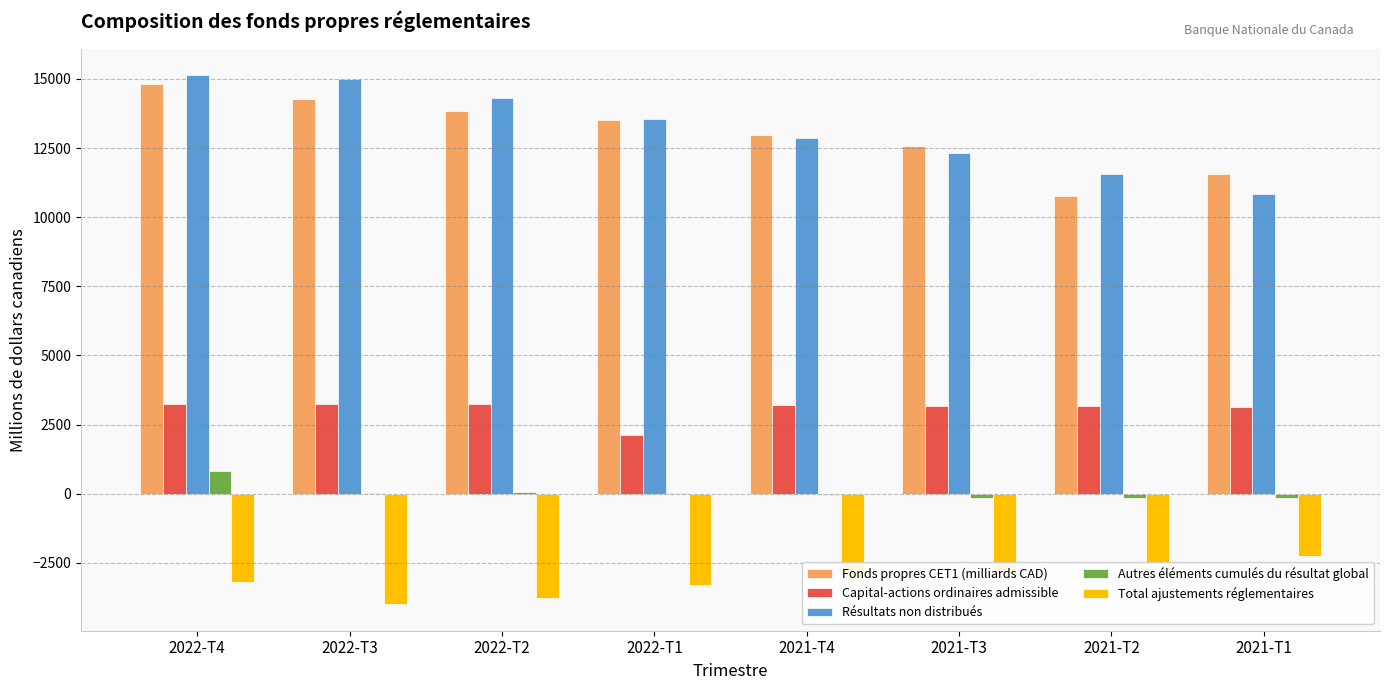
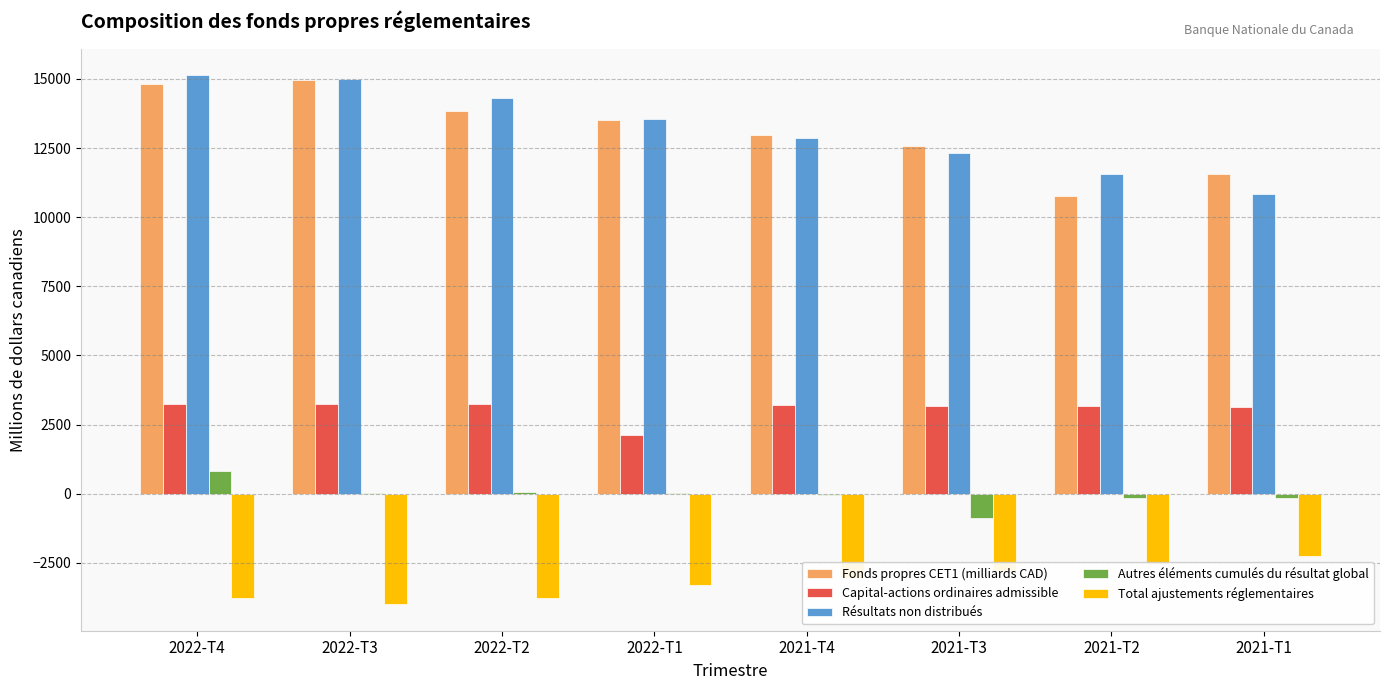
  {
    "Fonds propres CET1 (milliards CAD)": {
      "2022-T4": 14800,
-     "2022-T3": 14300,
+     "2022-T3": 15000,
      "2022-T2": 13800,
      "2022-T1": 13500,
      "2021-T4": 13000,
      "2021-T3": 12600,
      "2021-T2": 10800,
      "2021-T1": 11600
    },
    "Capital-actions ordinaires admissible": {
      "2022-T4": 3300,
      "2022-T3": 3200,
      "2022-T2": 3200,
      "2022-T1": 2100,
      "2021-T4": 3200,
      "2021-T3": 3200,
      "2021-T2": 3200,
      "2021-T1": 3100
    },
    "Résultats non distribués": {
      "2022-T4": 15100,
      "2022-T3": 15000,
      "2022-T2": 14300,
      "2022-T1": 13500,
      "2021-T4": 12900,
      "2021-T3": 12300,
      "2021-T2": 11500,
      "2021-T1": 10900
    },
    "Autres éléments cumulés du résultat global": {
      "2022-T4": 800,
-     "2021-T3": -200,
+     "2021-T3": -900,
      "2021-T2": -200,
      "2021-T1": -200
    },
    "Total ajustements réglementaires": {
-     "2022-T4": -3200,
+     "2022-T4": -3800,
      "2022-T3": -4000,
      "2022-T2": -3800,
      "2022-T1": -3300,
      "2021-T1": -2300
    }
  }
